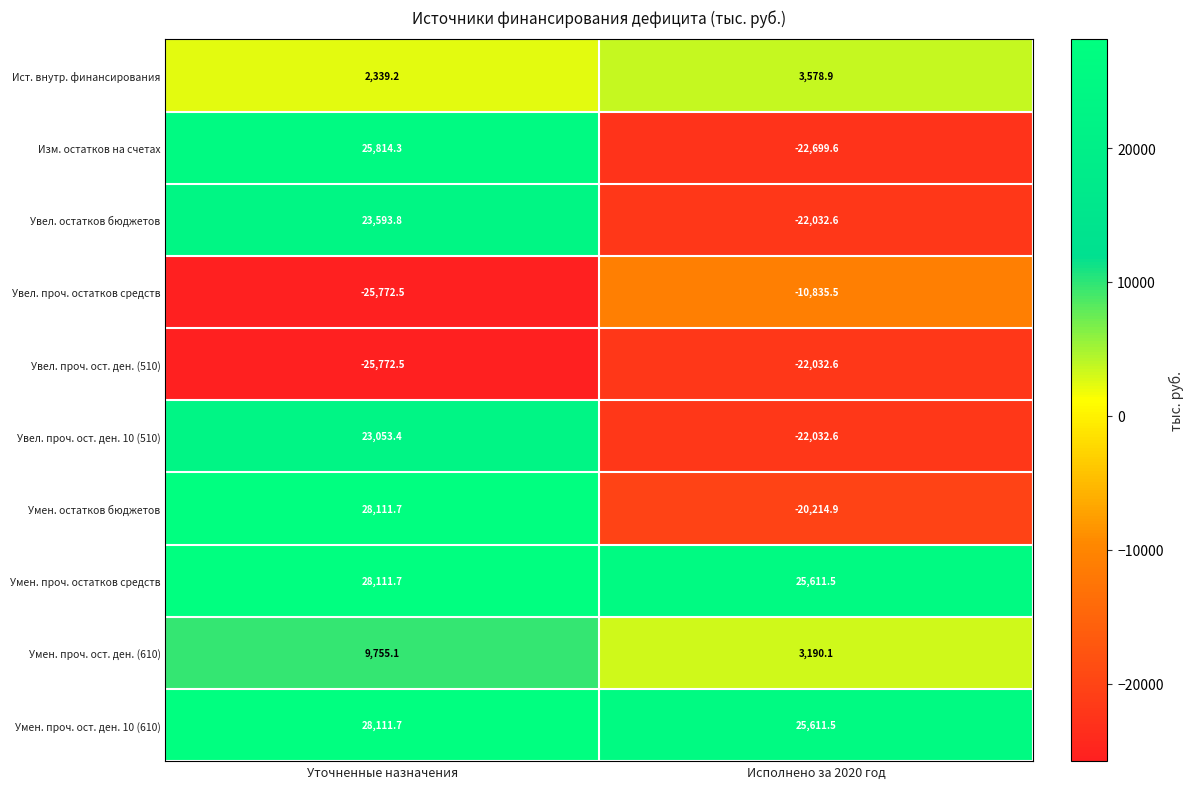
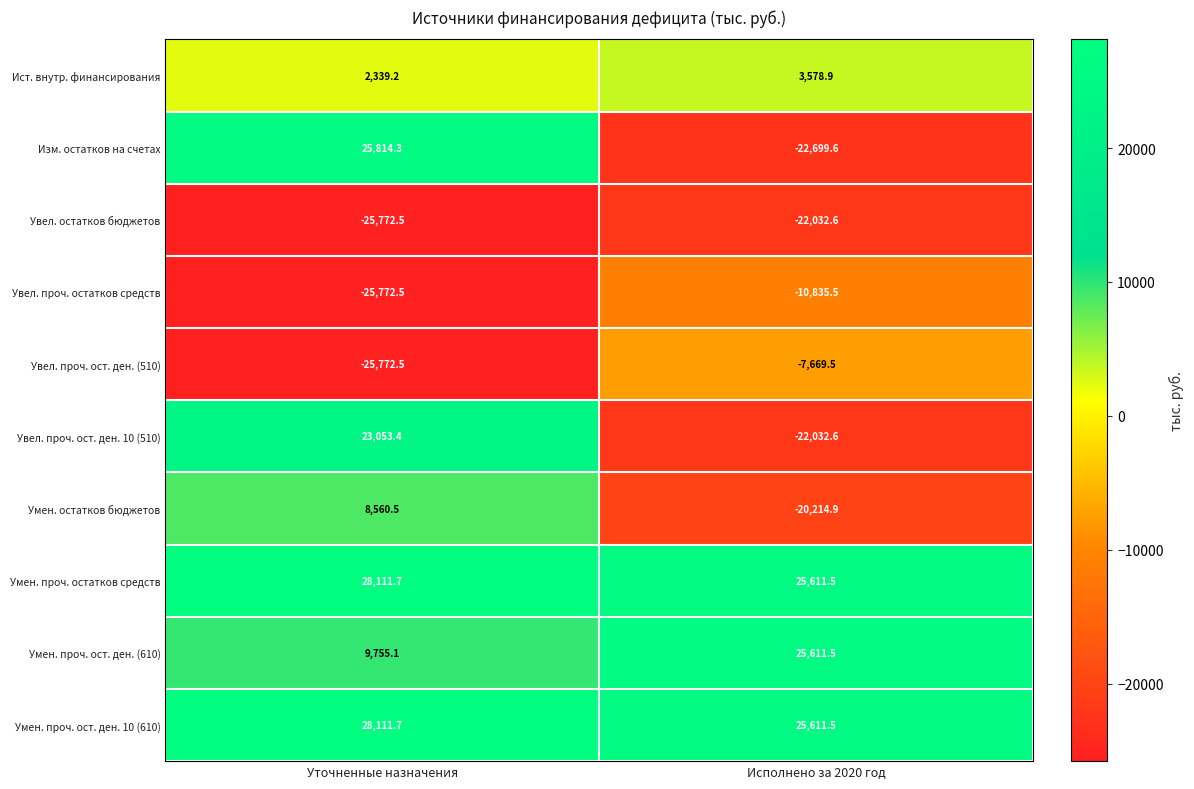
  {
    "Ист. внутр. финансирования": {
      "Уточненные назначения": "2,339.2",
      "Исполнено за 2020 год": "3,578.9"
    },
    "Изм. остатков на счетах": {
      "Уточненные назначения": "25,814.3",
      "Исполнено за 2020 год": "-22,699.6"
    },
    "Увел. остатков бюджетов": {
-     "Уточненные назначения": "23,593.8",
+     "Уточненные назначения": "-25,772.5",
      "Исполнено за 2020 год": "-22,032.6"
    },
    "Увел. проч. остатков средств": {
      "Уточненные назначения": "-25,772.5",
      "Исполнено за 2020 год": "-10,835.5"
    },
    "Увел. проч. ост. ден. (510)": {
      "Уточненные назначения": "-25,772.5",
-     "Исполнено за 2020 год": "-22,032.6"
+     "Исполнено за 2020 год": "-7,669.5"
    },
    "Увел. проч. ост. ден. 10 (510)": {
      "Уточненные назначения": "23,053.4",
      "Исполнено за 2020 год": "-22,032.6"
    },
    "Умен. остатков бюджетов": {
-     "Уточненные назначения": "28,111.7",
+     "Уточненные назначения": "8,560.5",
      "Исполнено за 2020 год": "-20,214.9"
    },
    "Умен. проч. остатков средств": {
      "Уточненные назначения": "28,111.7",
      "Исполнено за 2020 год": "25,611.5"
    },
    "Умен. проч. ост. ден. (610)": {
      "Уточненные назначения": "9,755.1",
-     "Исполнено за 2020 год": "3,190.1"
+     "Исполнено за 2020 год": "25,611.5"
    },
    "Умен. проч. ост. ден. 10 (610)": {
      "Уточненные назначения": "28,111.7",
      "Исполнено за 2020 год": "25,611.5"
    }
  }
